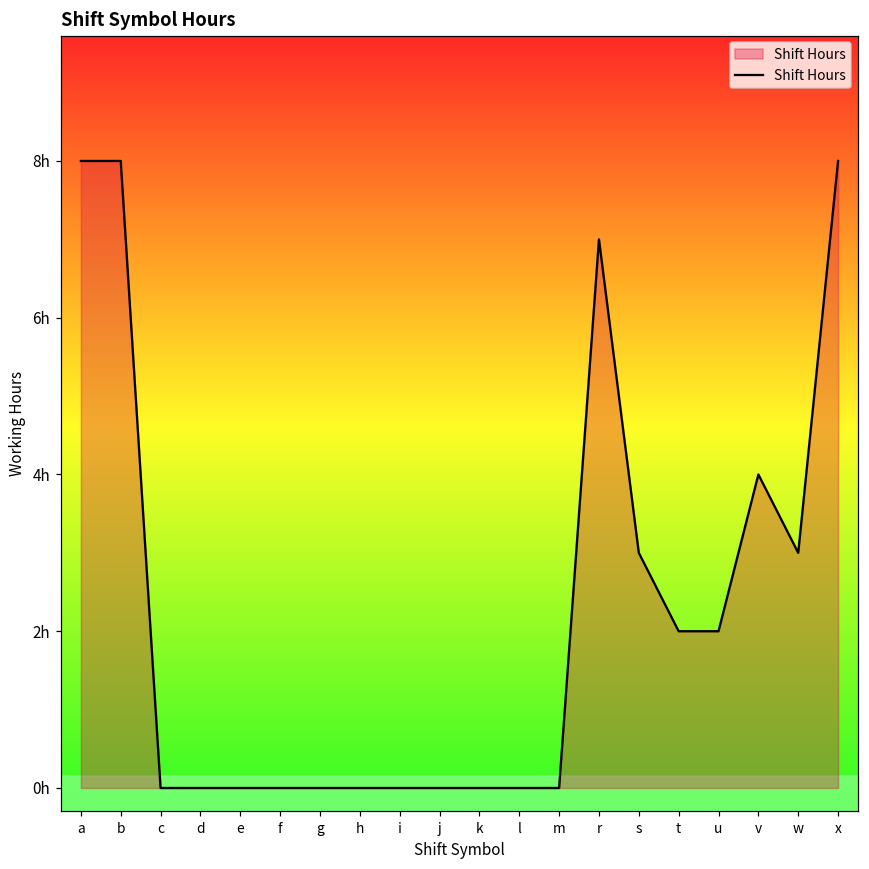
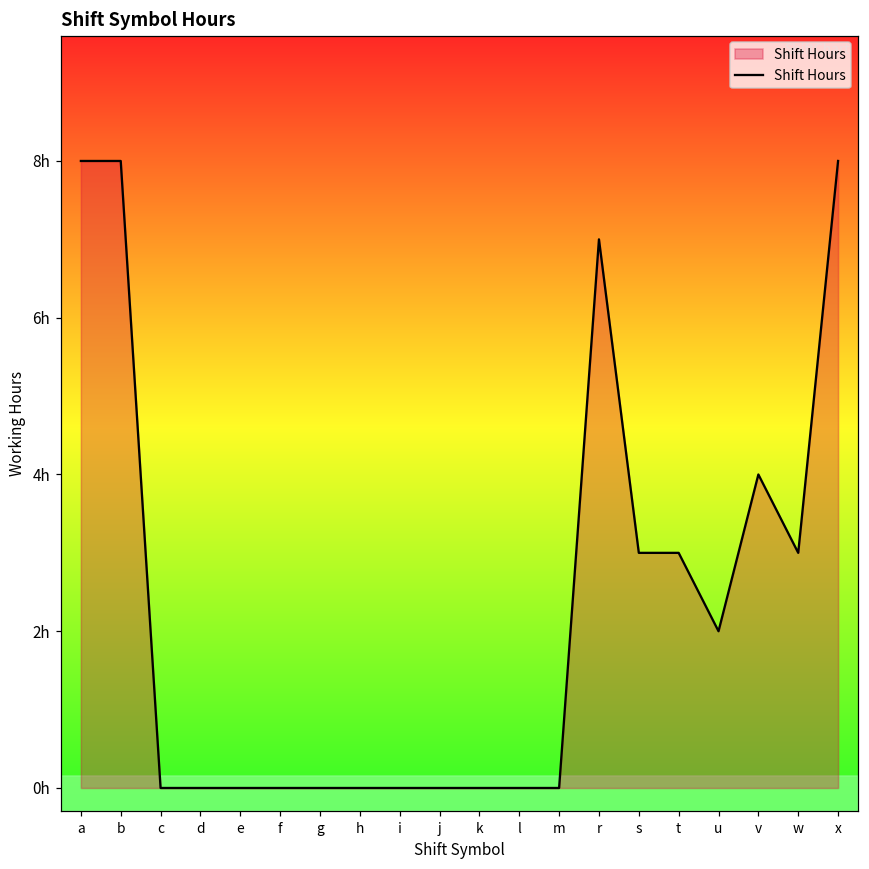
  {
    "a": "8h",
    "b": "8h",
    "r": "7h",
    "s": "3h",
-   "t": "2h",
+   "t": "3h",
    "u": "2h",
    "v": "4h",
    "w": "3h",
    "x": "8h"
  }
